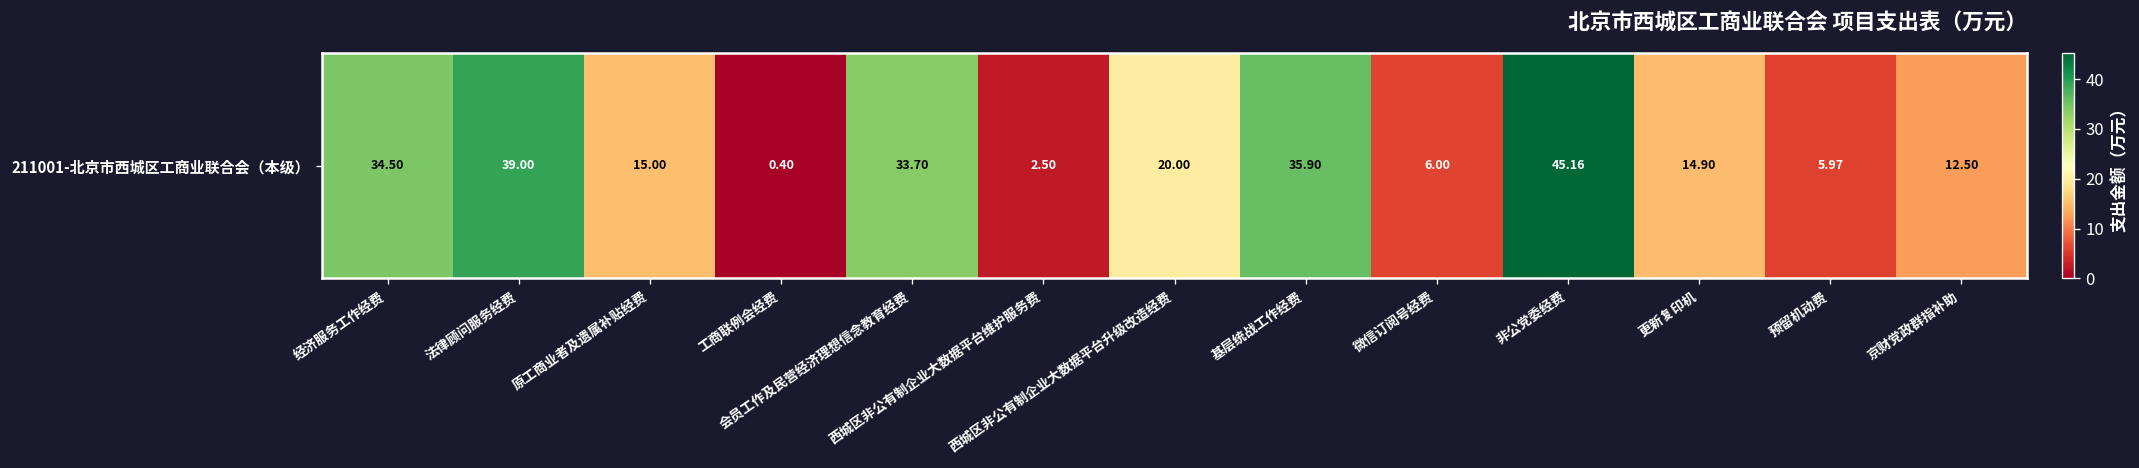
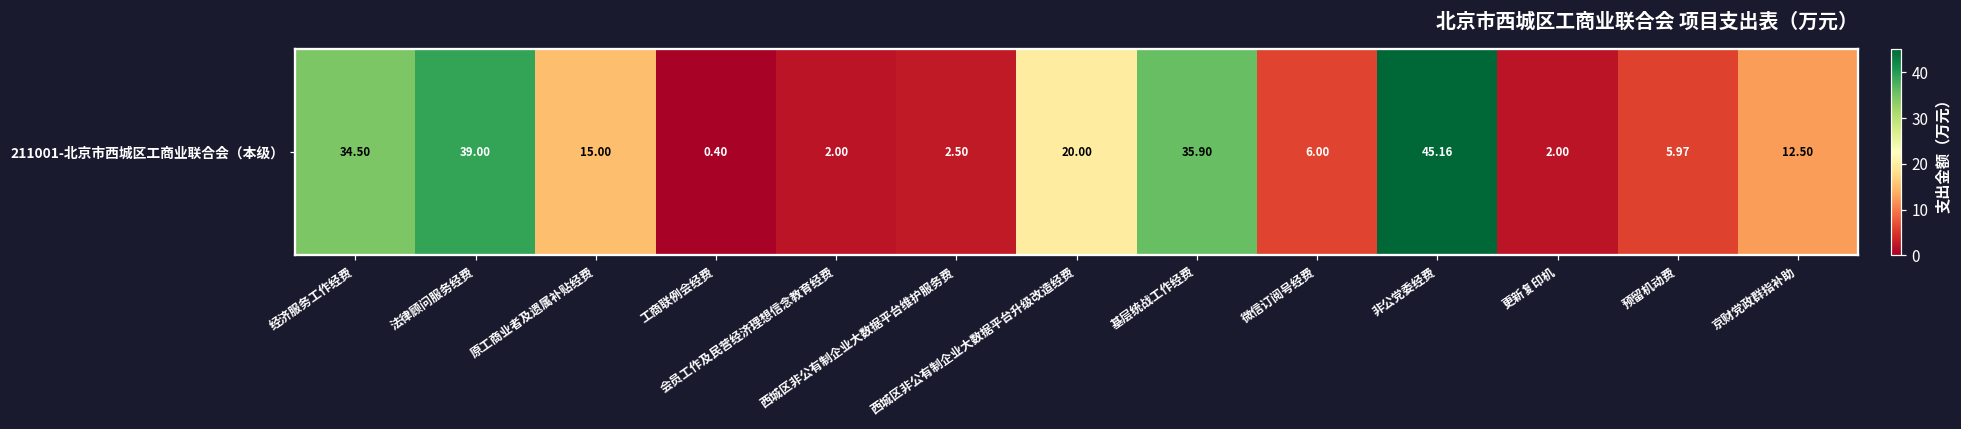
  {
    "211001-北京市西城区工商业联合会（本级）": {
      "经济服务工作经费": 34.50,
      "法律顾问服务经费": 39.00,
      "原工商业者及遗属补贴经费": 15.00,
      "工商联例会经费": 0.40,
-     "会员工作及民营经济理想信念教育经费": 33.70,
+     "会员工作及民营经济理想信念教育经费": 2.00,
      "西城区非公有制企业大数据平台维护服务费": 2.50,
      "西城区非公有制企业大数据平台升级改造经费": 20.00,
      "基层统战工作经费": 35.90,
      "微信订阅号经费": 6.00,
      "非公党委经费": 45.16,
-     "更新复印机": 14.90,
+     "更新复印机": 2.00,
      "预留机动费": 5.97,
      "京财党政群指补助": 12.50
    }
  }
